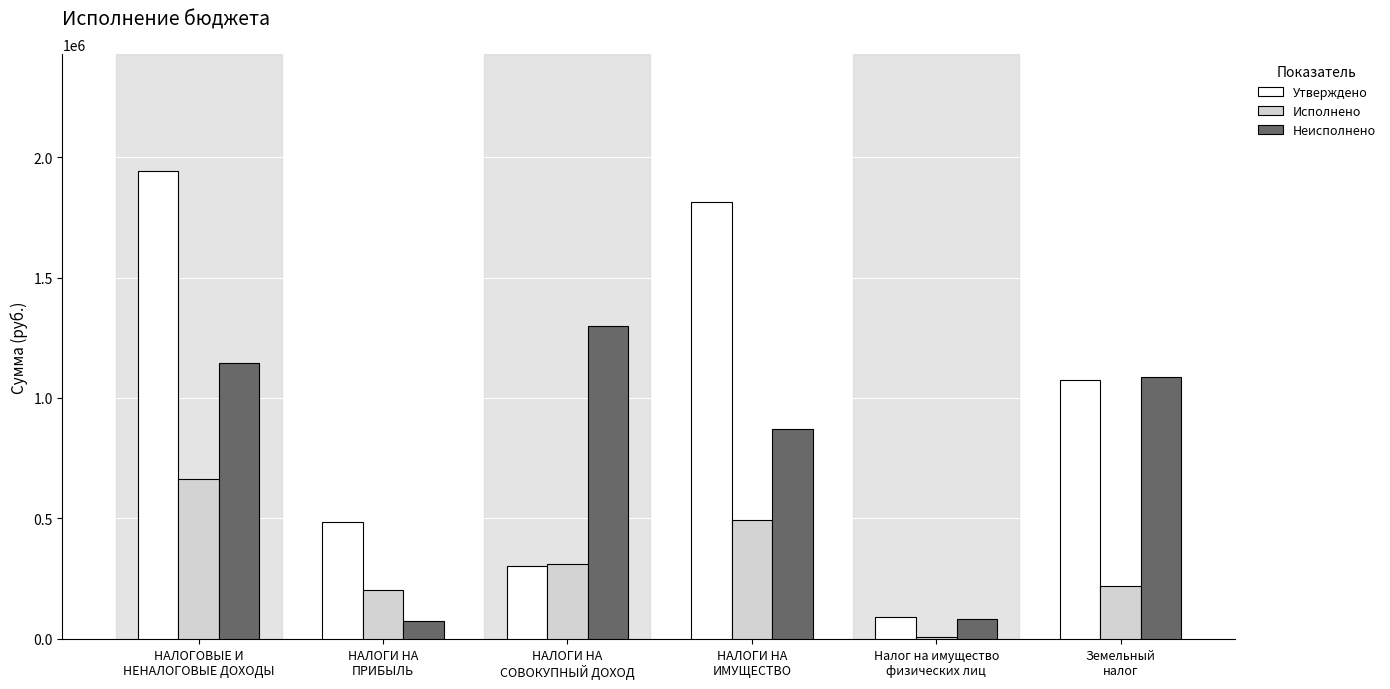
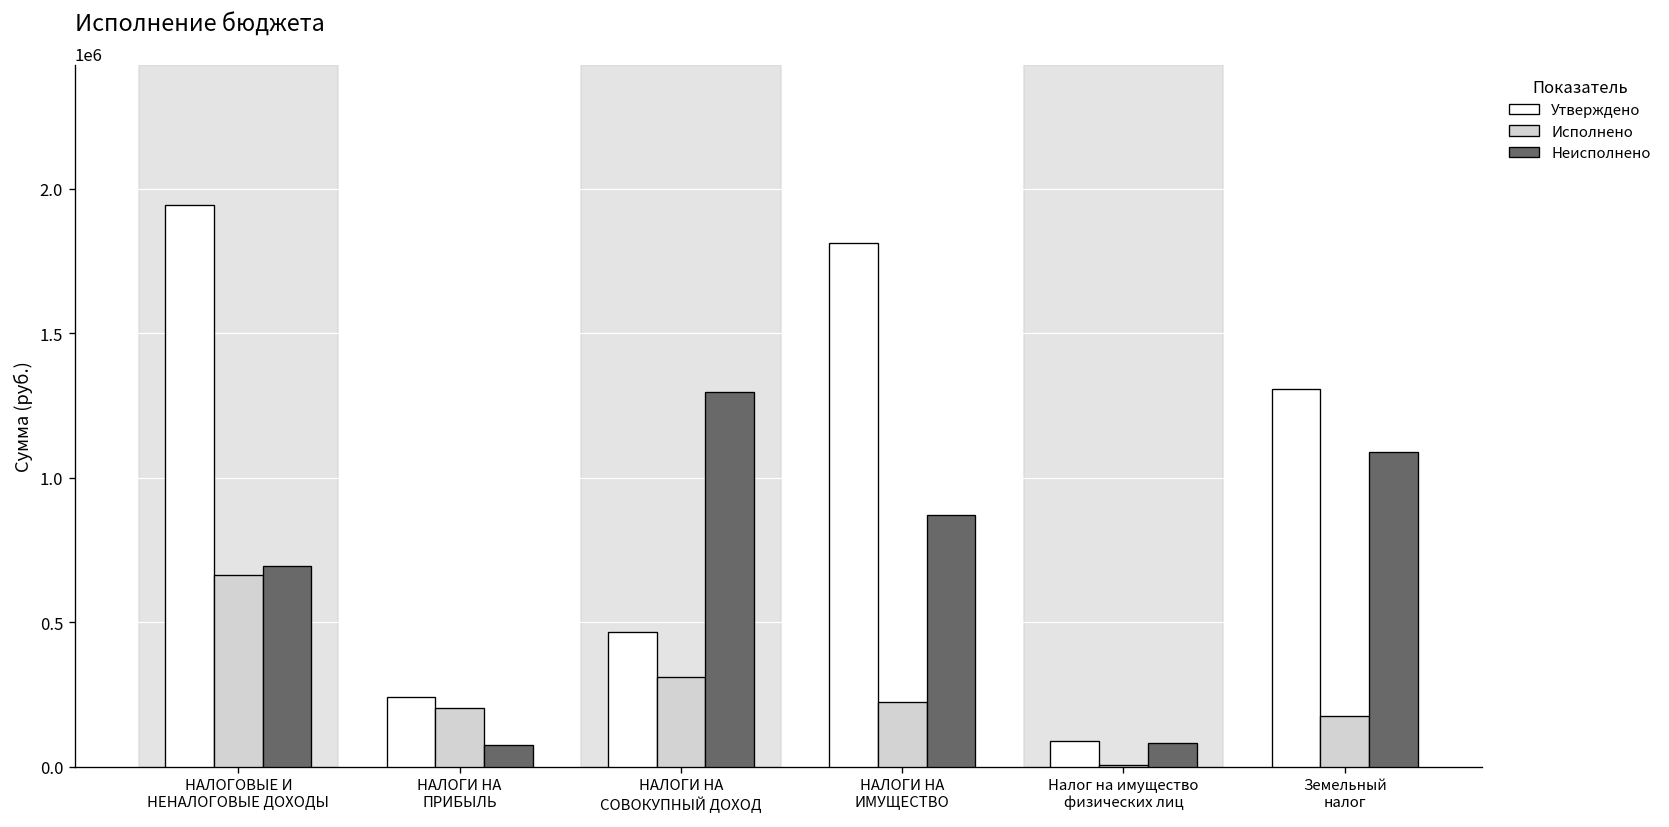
  {
    "Утверждено": {
      "НАЛОГОВЫЕ И НЕНАЛОГОВЫЕ ДОХОДЫ": 1940000,
-     "НАЛОГИ НА ПРИБЫЛЬ": 490000,
-     "НАЛОГИ НА СОВОКУПНЫЙ ДОХОД": 300000,
+     "НАЛОГИ НА ПРИБЫЛЬ": 240000,
+     "НАЛОГИ НА СОВОКУПНЫЙ ДОХОД": 470000,
      "НАЛОГИ НА ИМУЩЕСТВО": 1810000,
      "Налог на имущество физических лиц": 90000,
-     "Земельный налог": 1070000
+     "Земельный налог": 1310000
    },
    "Исполнено": {
      "НАЛОГОВЫЕ И НЕНАЛОГОВЫЕ ДОХОДЫ": 660000,
      "НАЛОГИ НА ПРИБЫЛЬ": 200000,
      "НАЛОГИ НА СОВОКУПНЫЙ ДОХОД": 310000,
-     "НАЛОГИ НА ИМУЩЕСТВО": 490000,
-     "Земельный налог": 220000
+     "НАЛОГИ НА ИМУЩЕСТВО": 220000,
+     "Земельный налог": 180000
    },
    "Неисполнено": {
-     "НАЛОГОВЫЕ И НЕНАЛОГОВЫЕ ДОХОДЫ": 1150000,
+     "НАЛОГОВЫЕ И НЕНАЛОГОВЫЕ ДОХОДЫ": 700000,
      "НАЛОГИ НА ПРИБЫЛЬ": 80000,
      "НАЛОГИ НА СОВОКУПНЫЙ ДОХОД": 1300000,
      "НАЛОГИ НА ИМУЩЕСТВО": 870000,
      "Налог на имущество физических лиц": 80000,
      "Земельный налог": 1090000
    }
  }
